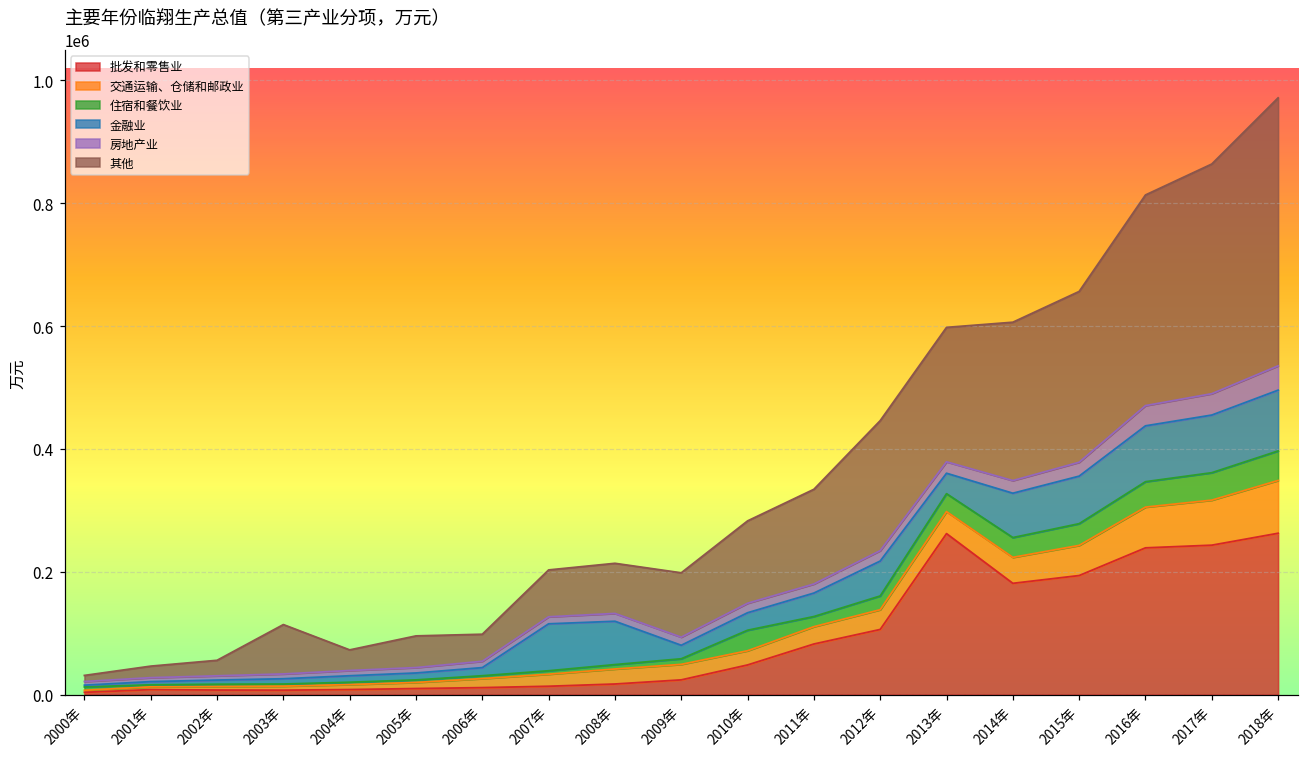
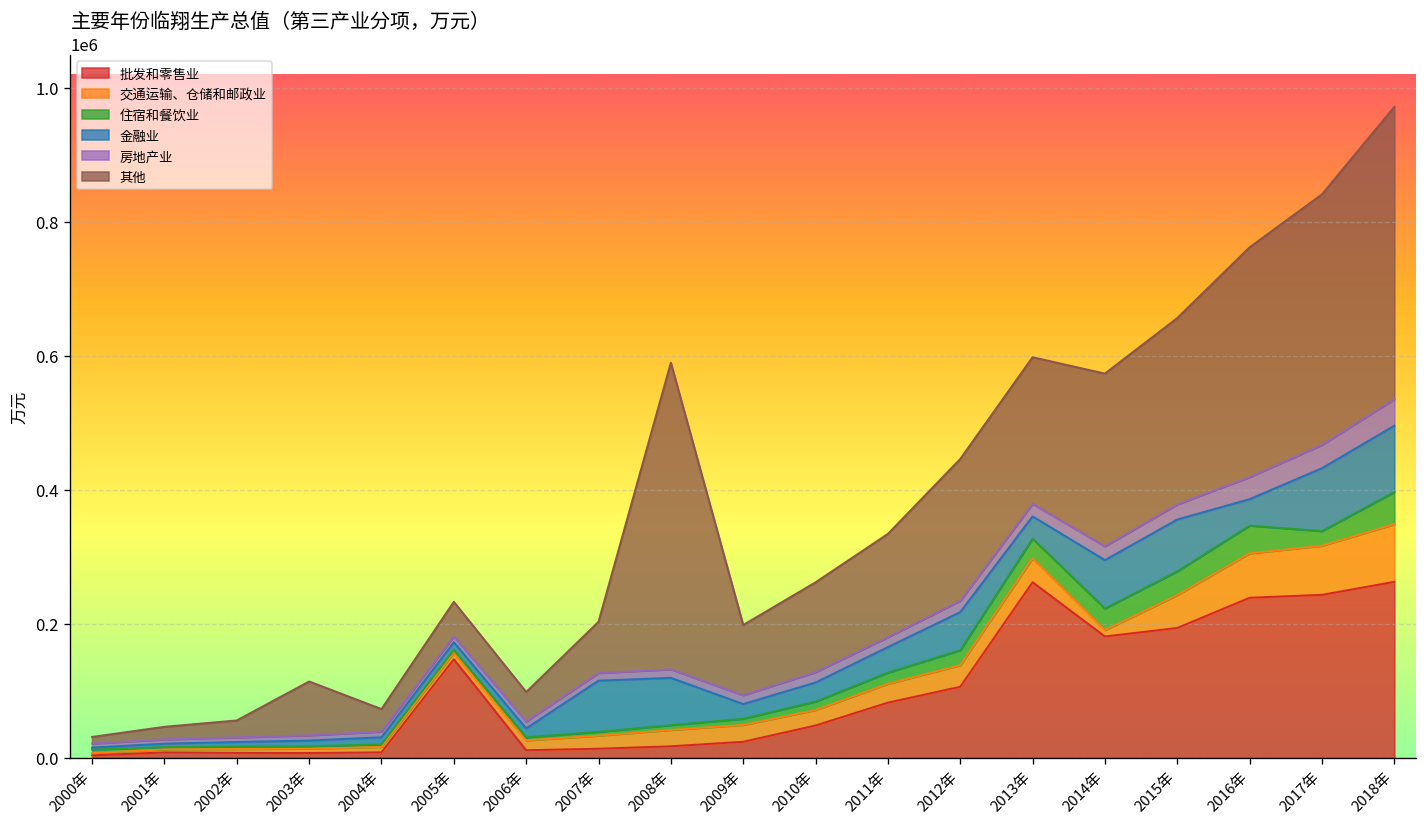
  {
    "批发和零售业": {
      "2002年": 10000,
      "2003年": 10000,
      "2004年": 10000,
-     "2005年": 10000,
+     "2005年": 150000,
      "2006年": 10000,
      "2007年": 10000,
      "2008年": 20000,
      "2009年": 20000,
      "2010年": 50000,
      "2011年": 80000,
      "2012年": 110000,
      "2013年": 260000,
      "2014年": 180000,
      "2015年": 190000,
      "2016年": 240000,
      "2017年": 240000,
      "2018年": 260000
    },
    "交通运输、仓储和邮政业": {
      "2006年": 10000,
      "2007年": 20000,
      "2008年": 20000,
      "2009年": 30000,
      "2010年": 20000,
      "2011年": 30000,
      "2012年": 30000,
      "2013年": 40000,
-     "2014年": 40000,
+     "2014年": 10000,
      "2015年": 50000,
      "2016年": 70000,
      "2017年": 70000,
      "2018年": 90000
    },
    "住宿和餐饮业": {
      "2006年": 0,
      "2007年": 10000,
      "2008年": 10000,
      "2009年": 10000,
-     "2010年": 30000,
+     "2010年": 10000,
      "2011年": 20000,
      "2012年": 20000,
      "2013年": 30000,
      "2014年": 30000,
      "2015年": 40000,
      "2016年": 40000,
-     "2017年": 40000,
+     "2017年": 20000,
      "2018年": 50000
    },
    "金融业": {
      "2001年": 10000,
      "2002年": 10000,
      "2003年": 10000,
      "2004年": 10000,
      "2005年": 10000,
      "2006年": 10000,
      "2007年": 80000,
      "2008年": 70000,
      "2009年": 20000,
      "2010年": 30000,
      "2011年": 40000,
      "2012年": 60000,
      "2013年": 30000,
      "2014年": 70000,
      "2015年": 80000,
-     "2016年": 90000,
+     "2016年": 40000,
      "2017年": 90000,
      "2018年": 100000
    },
    "房地产业": {
      "2000年": 10000,
      "2001年": 10000,
      "2002年": 10000,
      "2003年": 10000,
      "2004年": 10000,
      "2005年": 10000,
      "2006年": 10000,
      "2007年": 10000,
      "2008年": 10000,
      "2009年": 10000,
      "2010年": 20000,
      "2011年": 10000,
      "2012年": 20000,
      "2013年": 20000,
      "2014年": 20000,
      "2015年": 20000,
      "2016年": 30000,
      "2017年": 30000,
      "2018年": 40000
    },
    "其他": {
      "2000年": 10000,
      "2001年": 20000,
      "2002年": 30000,
      "2003年": 80000,
      "2004年": 30000,
      "2005年": 50000,
      "2006年": 40000,
      "2007年": 80000,
-     "2008年": 80000,
+     "2008年": 460000,
      "2009年": 100000,
      "2010年": 130000,
      "2011年": 150000,
      "2012年": 210000,
      "2013年": 220000,
      "2014年": 260000,
      "2015年": 280000,
      "2016年": 340000,
      "2017年": 370000,
      "2018年": 440000
    }
  }
